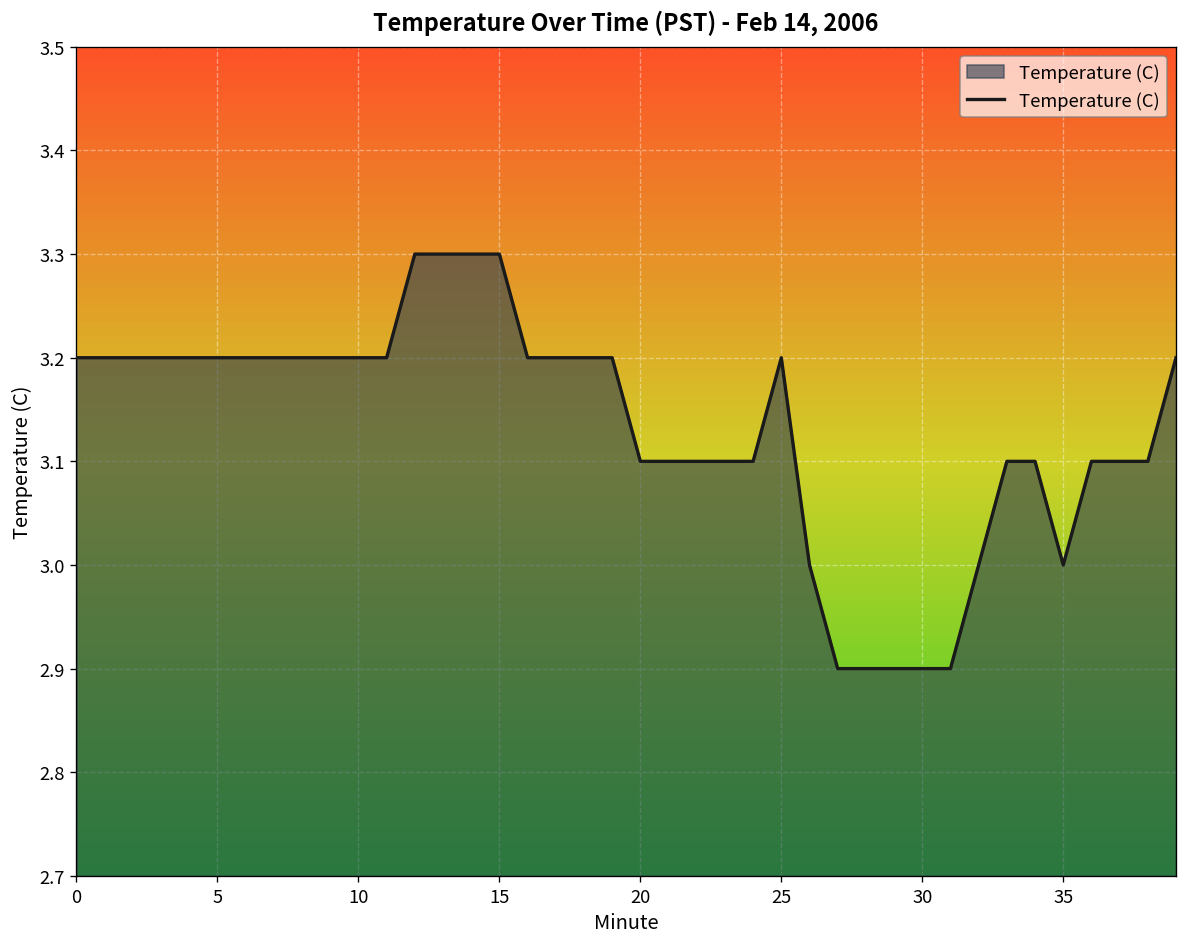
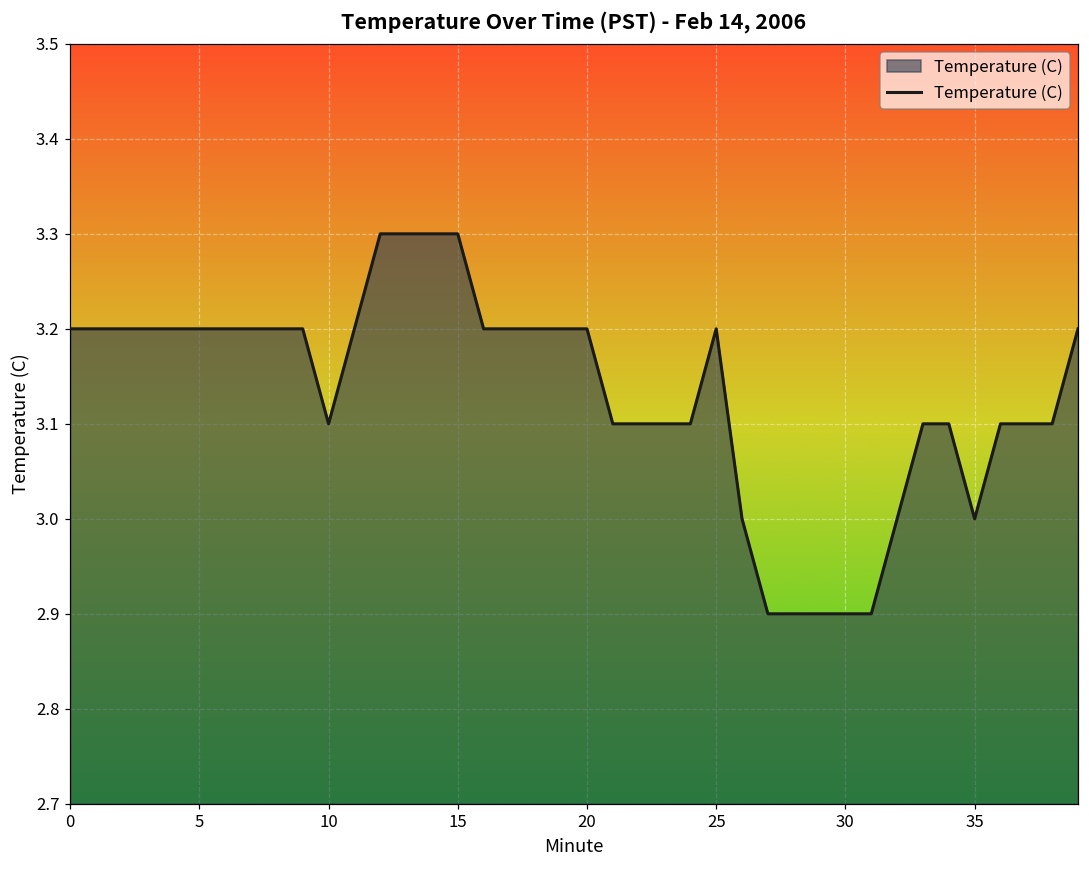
  {
    "0": 3.2,
    "5": 3.2,
-   "10": 3.2,
+   "10": 3.1,
    "15": 3.3,
-   "20": 3.1,
+   "20": 3.2,
    "25": 3.2,
    "30": 2.9,
    "35": 3.0
  }
